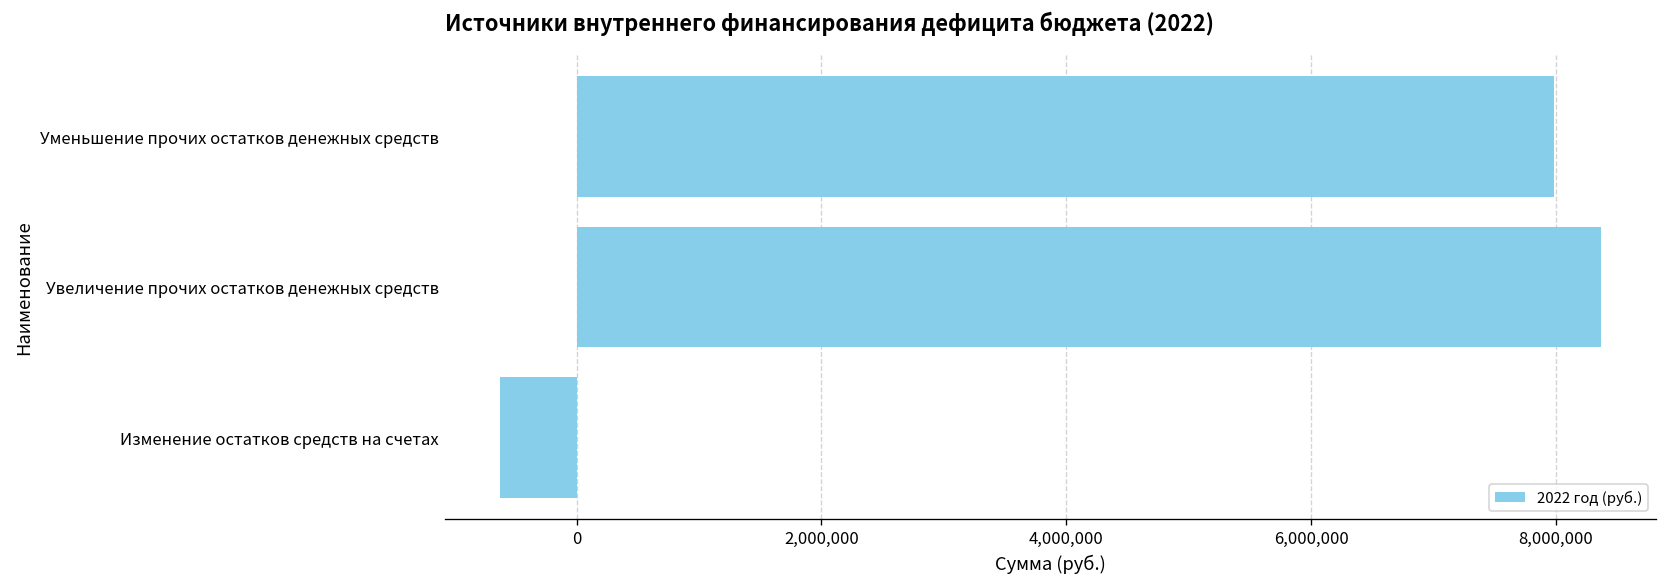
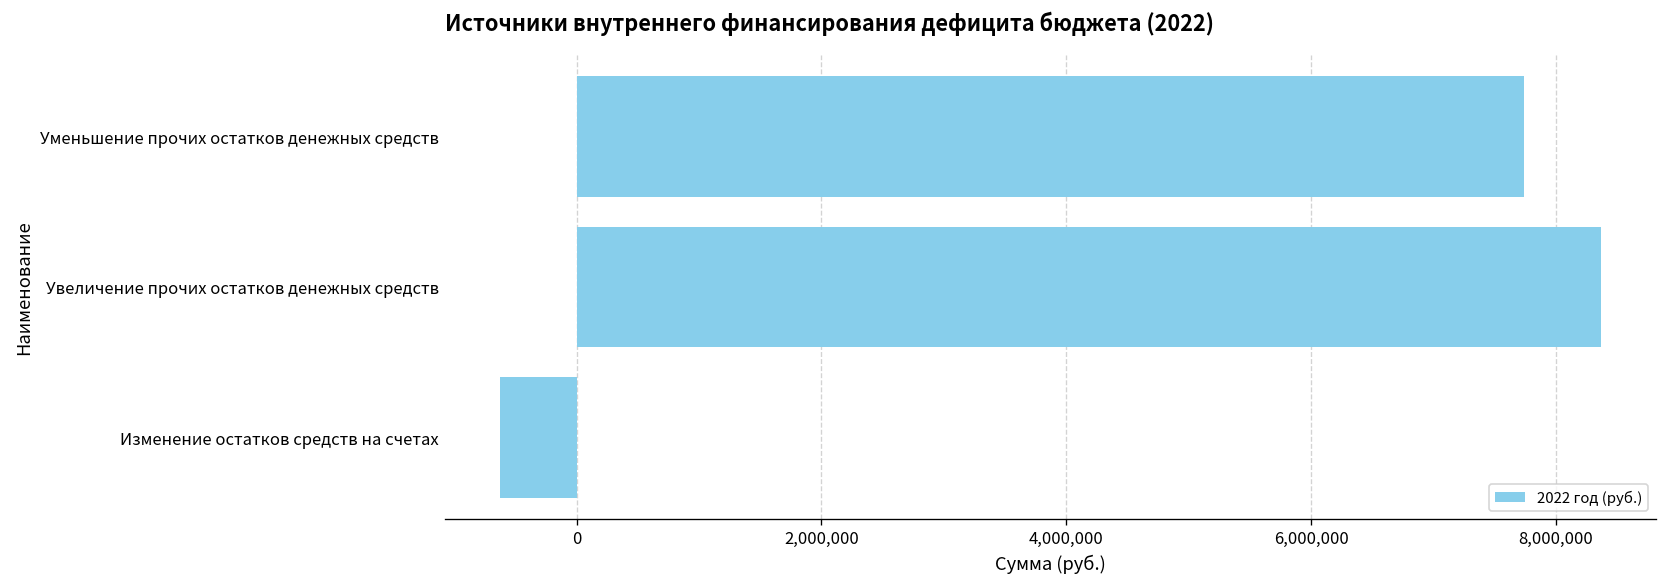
  {
-   "Уменьшение прочих остатков денежных средств": "7,990,000",
+   "Уменьшение прочих остатков денежных средств": "7,740,000",
    "Увеличение прочих остатков денежных средств": "8,370,000",
    "Изменение остатков средств на счетах": "-630,000"
  }
